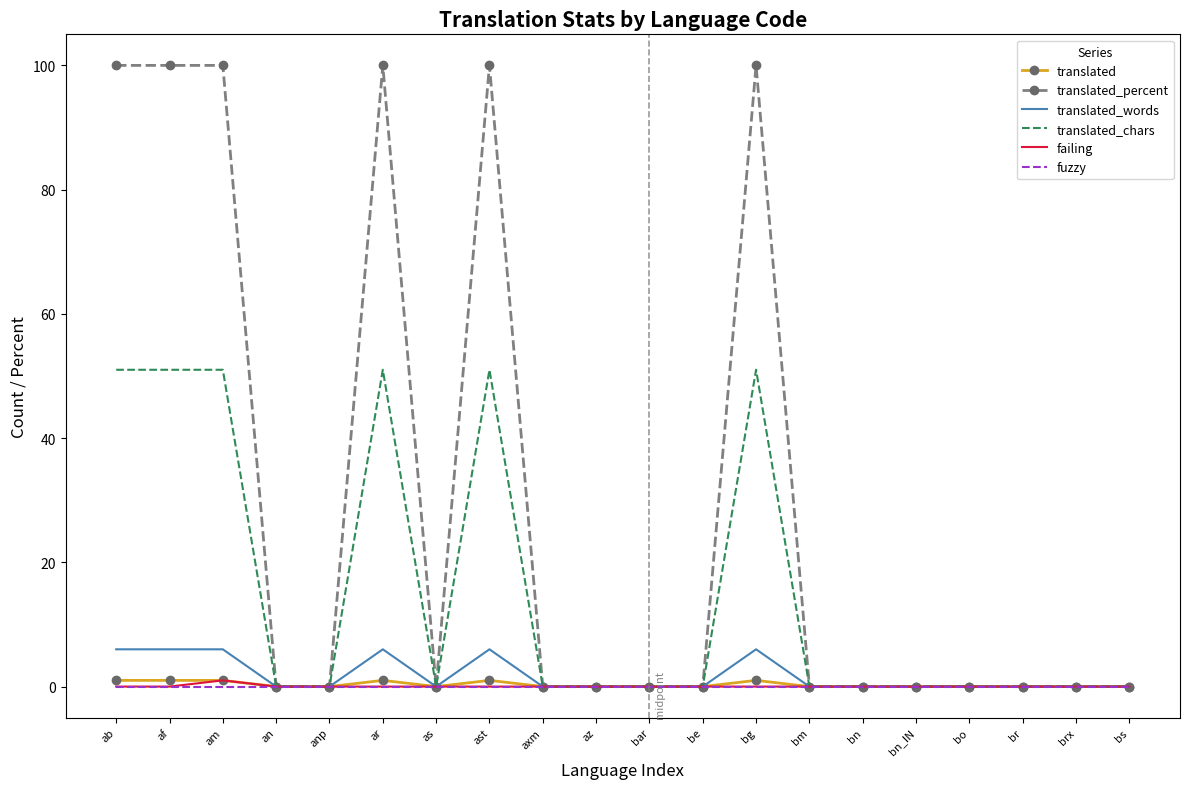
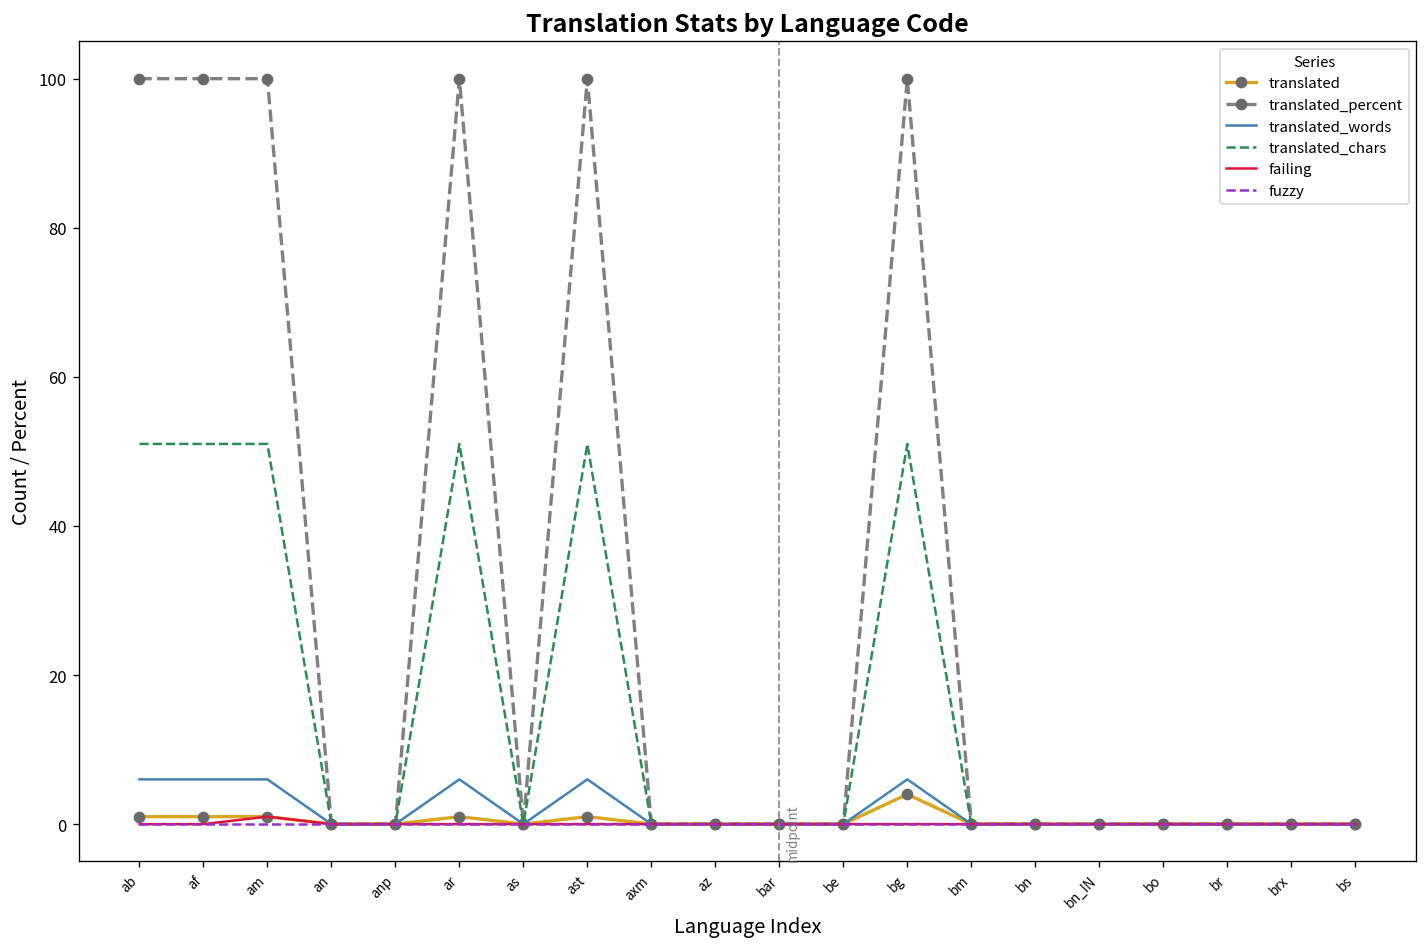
  {
    "translated": {
      "ab": 1,
      "af": 1,
      "ar": 1,
      "ast": 1,
-     "bg": 1
+     "bg": 4
    },
    "translated_percent": {
      "ab": 100,
      "af": 100,
      "am": 100,
      "ar": 100,
      "ast": 100,
      "bg": 100
    },
    "translated_words": {
      "ab": 6,
      "af": 6,
      "am": 6,
      "ar": 6,
      "ast": 6,
      "bg": 6
    },
    "translated_chars": {
      "ab": 51,
      "af": 51,
      "am": 51,
      "ar": 51,
      "ast": 51,
      "bg": 51
    },
    "fuzzy": {
      "am": 0
    }
  }
